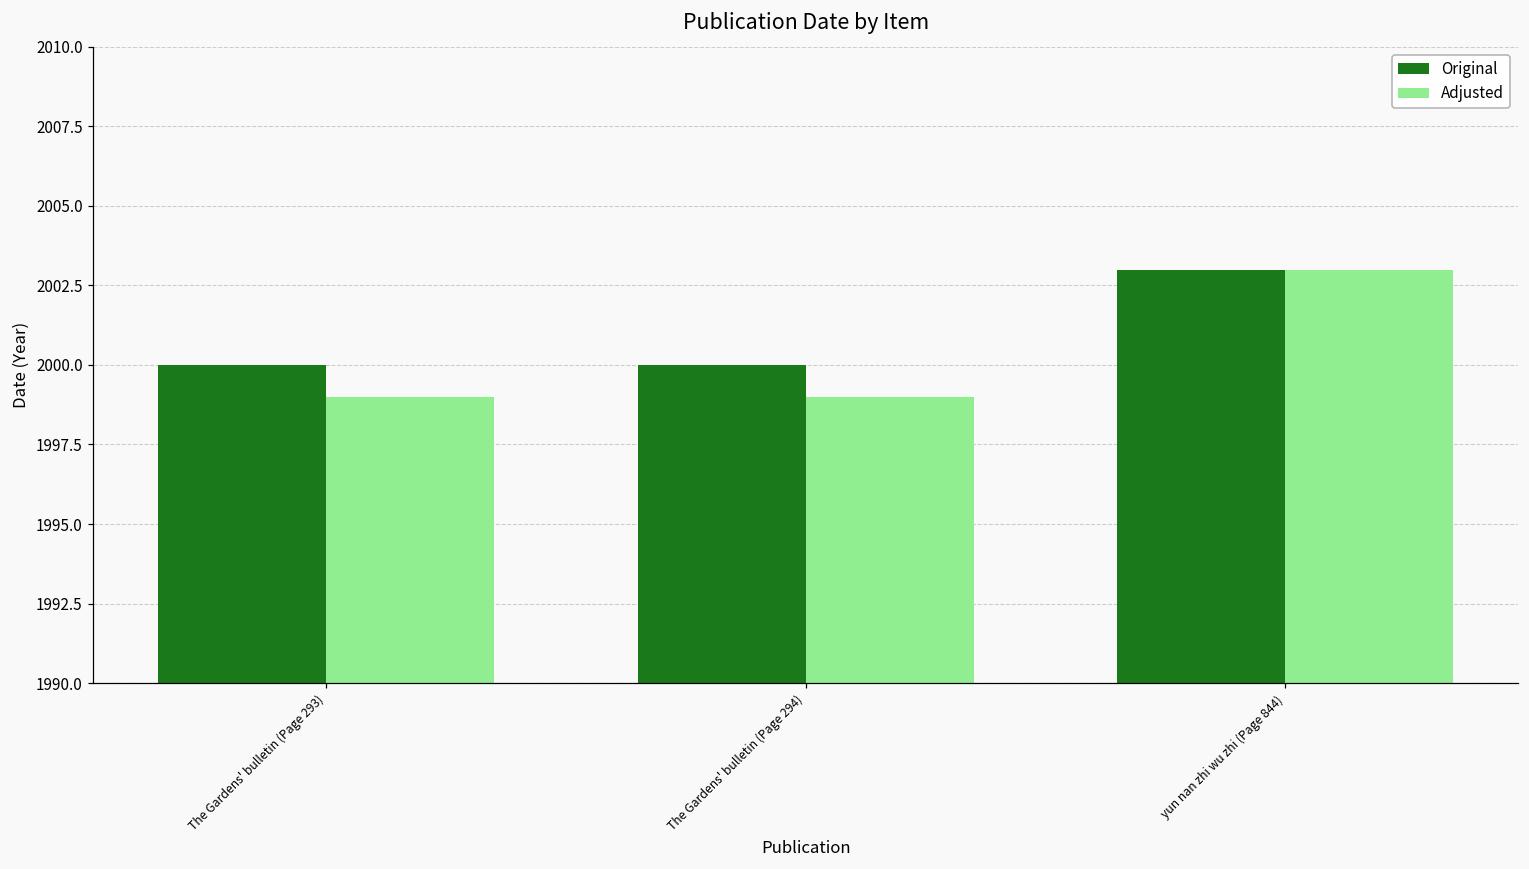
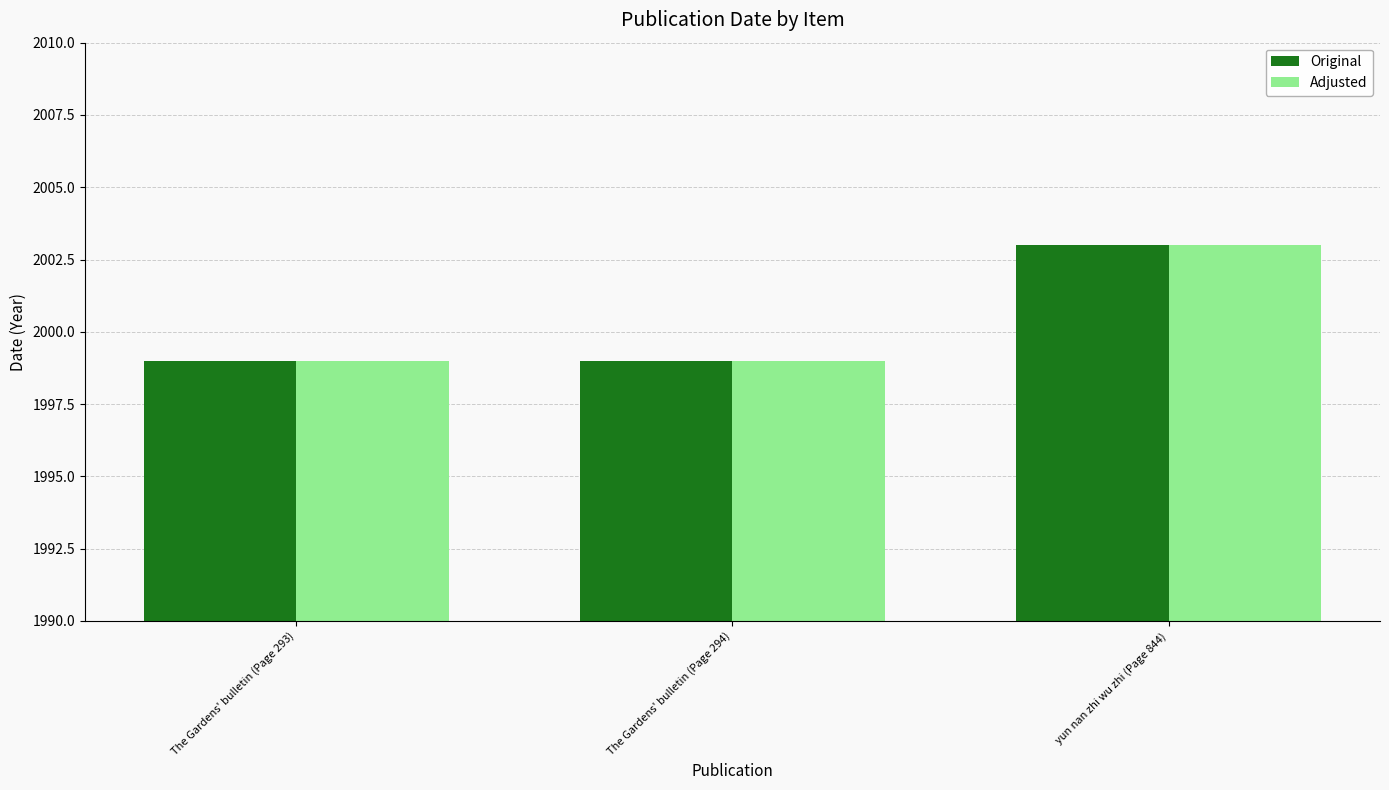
  {
    "Original": {
-     "The Gardens' bulletin (Page 293)": 2000,
-     "The Gardens' bulletin (Page 294)": 2000,
+     "The Gardens' bulletin (Page 293)": 1999,
+     "The Gardens' bulletin (Page 294)": 1999,
      "yun nan zhi wu zhi (Page 844)": 2003
    },
    "Adjusted": {
      "The Gardens' bulletin (Page 293)": 1999,
      "The Gardens' bulletin (Page 294)": 1999,
      "yun nan zhi wu zhi (Page 844)": 2003
    }
  }
